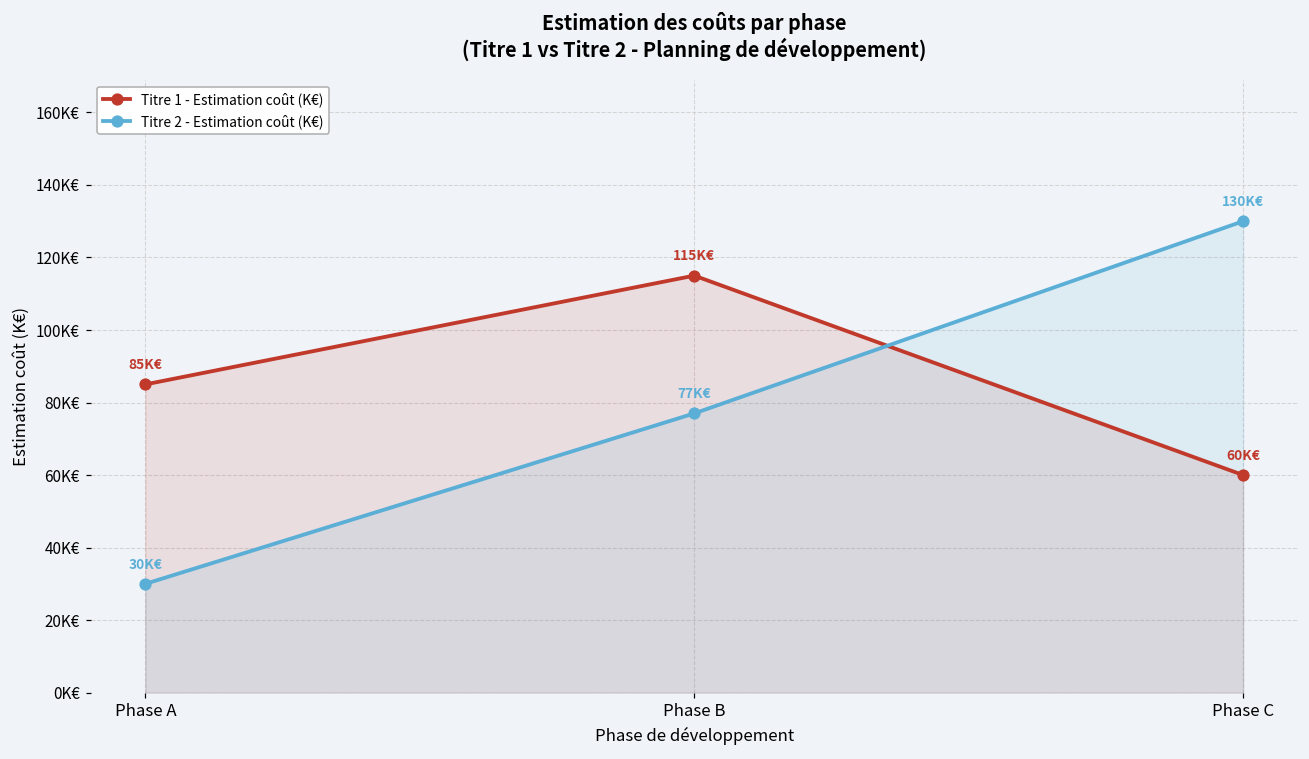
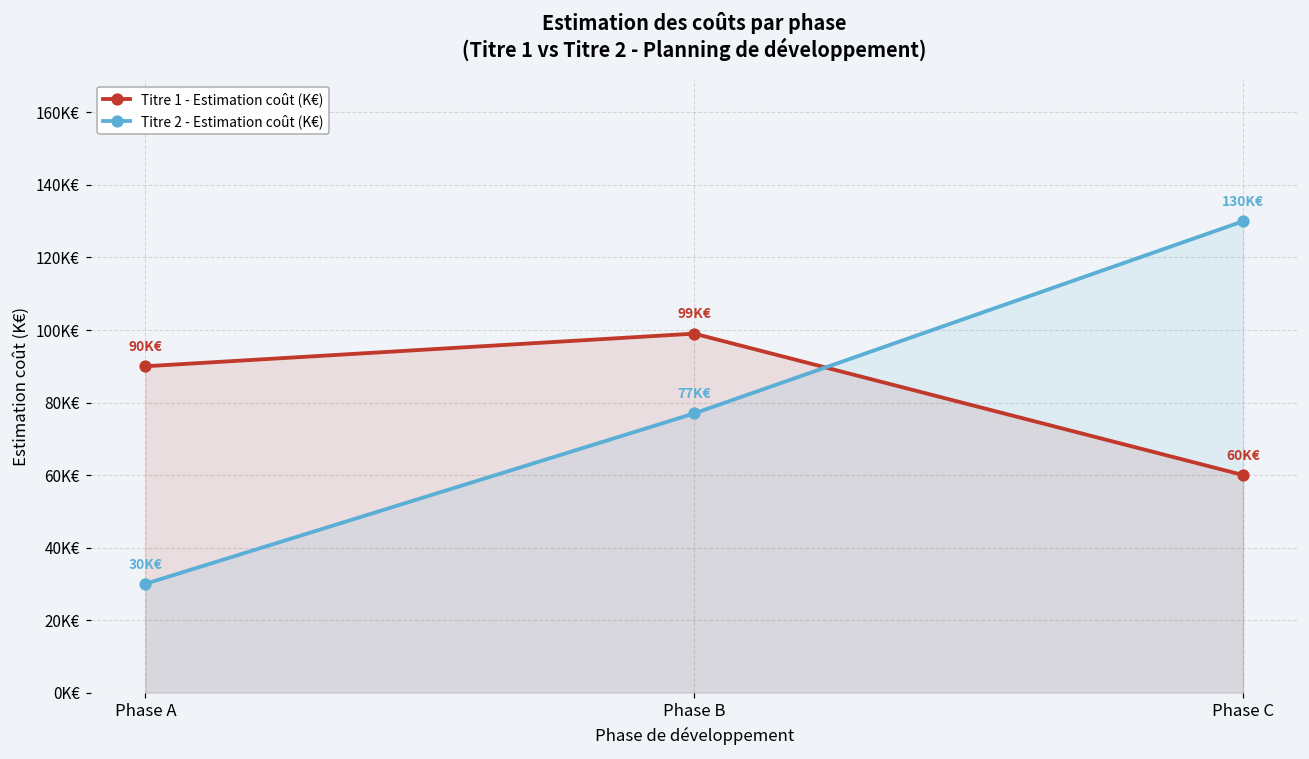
  {
    "Titre 1 - Estimation coût (K€)": {
-     "Phase A": "85K€",
-     "Phase B": "115K€",
+     "Phase A": "90K€",
+     "Phase B": "99K€",
      "Phase C": "60K€"
    },
    "Titre 2 - Estimation coût (K€)": {
      "Phase A": "30K€",
      "Phase B": "77K€",
      "Phase C": "130K€"
    }
  }
